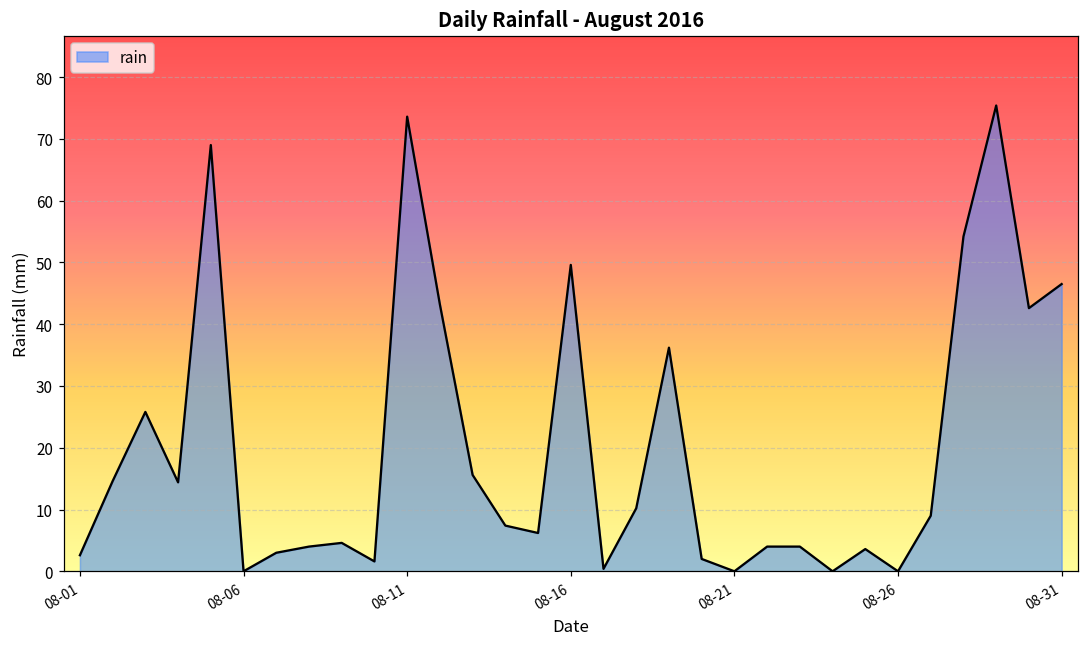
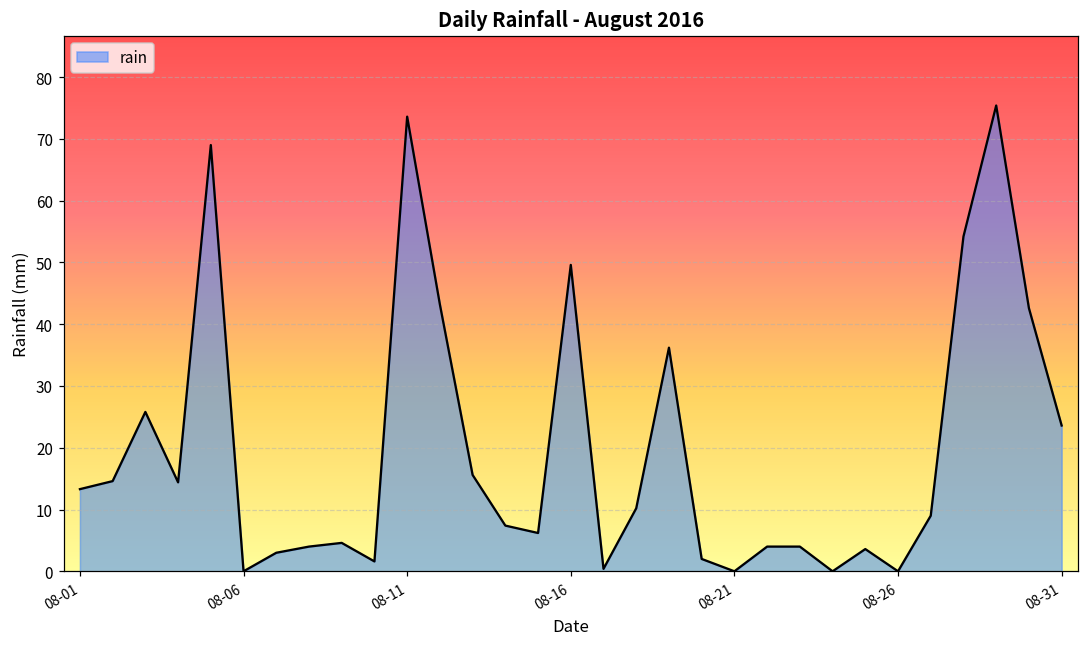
  {
-   "08-01": 3,
+   "08-01": 13,
    "08-06": 0,
    "08-11": 74,
    "08-16": 50,
    "08-21": 0,
    "08-26": 0,
-   "08-31": 47
+   "08-31": 24
  }
